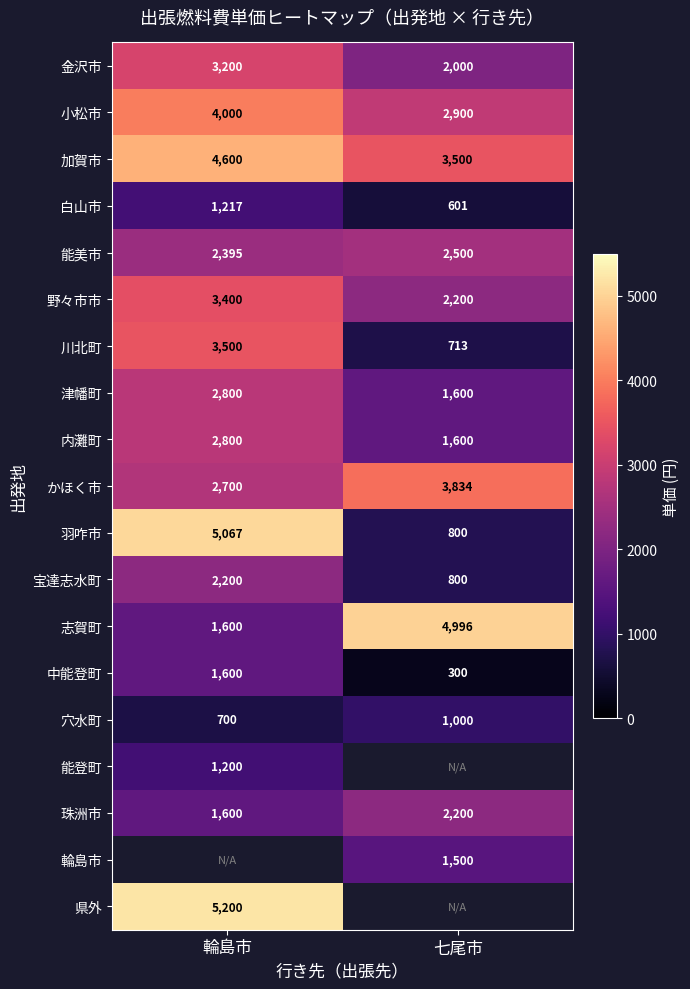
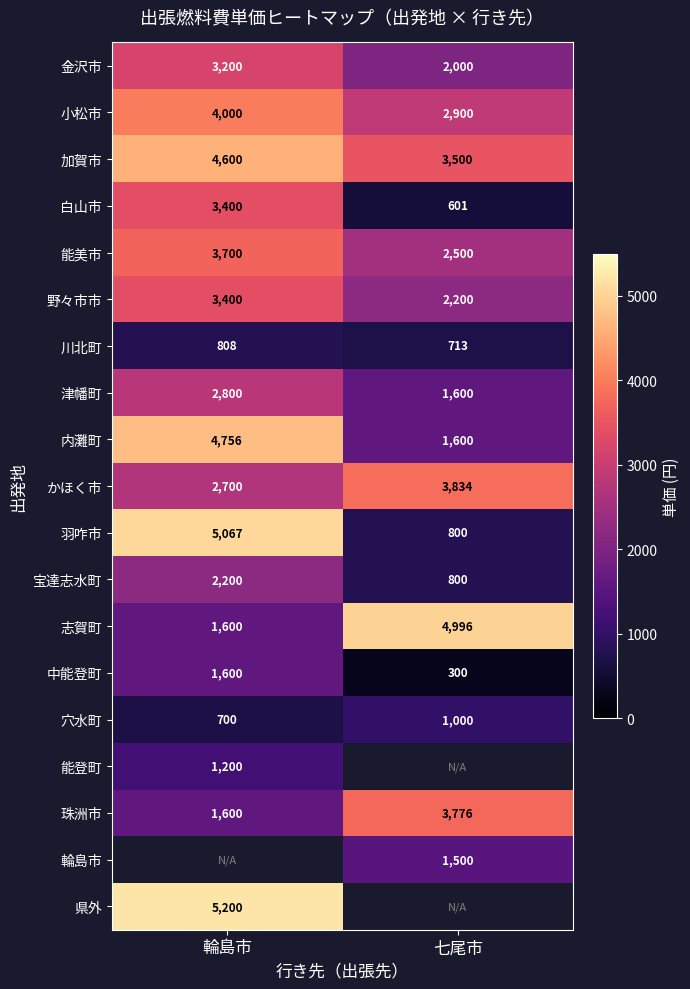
  {
    "金沢市": {
      "輪島市": "3,200",
      "七尾市": "2,000"
    },
    "小松市": {
      "輪島市": "4,000",
      "七尾市": "2,900"
    },
    "加賀市": {
      "輪島市": "4,600",
      "七尾市": "3,500"
    },
    "白山市": {
-     "輪島市": "1,217",
+     "輪島市": "3,400",
      "七尾市": "601"
    },
    "能美市": {
-     "輪島市": "2,395",
+     "輪島市": "3,700",
      "七尾市": "2,500"
    },
    "野々市市": {
      "輪島市": "3,400",
      "七尾市": "2,200"
    },
    "川北町": {
-     "輪島市": "3,500",
+     "輪島市": "808",
      "七尾市": "713"
    },
    "津幡町": {
      "輪島市": "2,800",
      "七尾市": "1,600"
    },
    "内灘町": {
-     "輪島市": "2,800",
+     "輪島市": "4,756",
      "七尾市": "1,600"
    },
    "かほく市": {
      "輪島市": "2,700",
      "七尾市": "3,834"
    },
    "羽咋市": {
      "輪島市": "5,067",
      "七尾市": "800"
    },
    "宝達志水町": {
      "輪島市": "2,200",
      "七尾市": "800"
    },
    "志賀町": {
      "輪島市": "1,600",
      "七尾市": "4,996"
    },
    "中能登町": {
      "輪島市": "1,600",
      "七尾市": "300"
    },
    "穴水町": {
      "輪島市": "700",
      "七尾市": "1,000"
    },
    "能登町": {
      "輪島市": "1,200"
    },
    "珠洲市": {
      "輪島市": "1,600",
-     "七尾市": "2,200"
+     "七尾市": "3,776"
    },
    "輪島市": {
      "七尾市": "1,500"
    },
    "県外": {
      "輪島市": "5,200"
    }
  }
